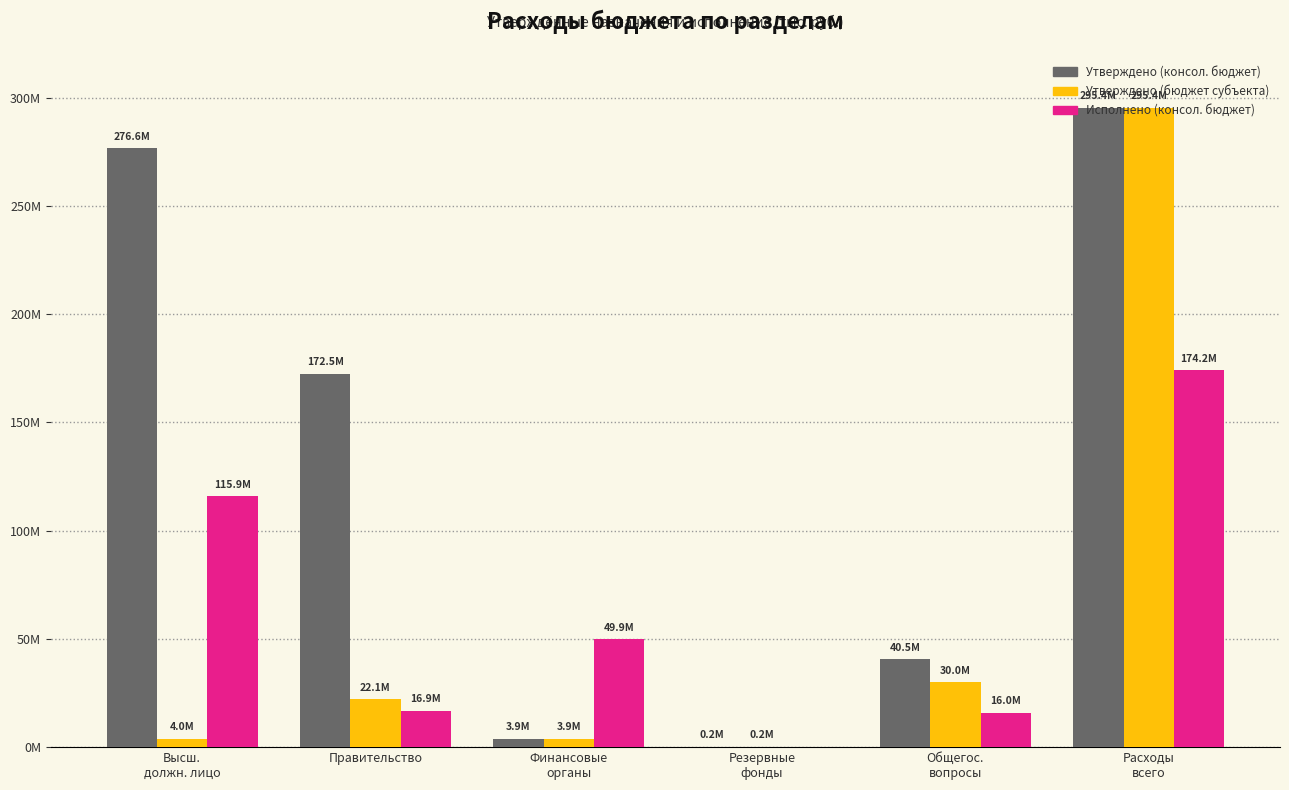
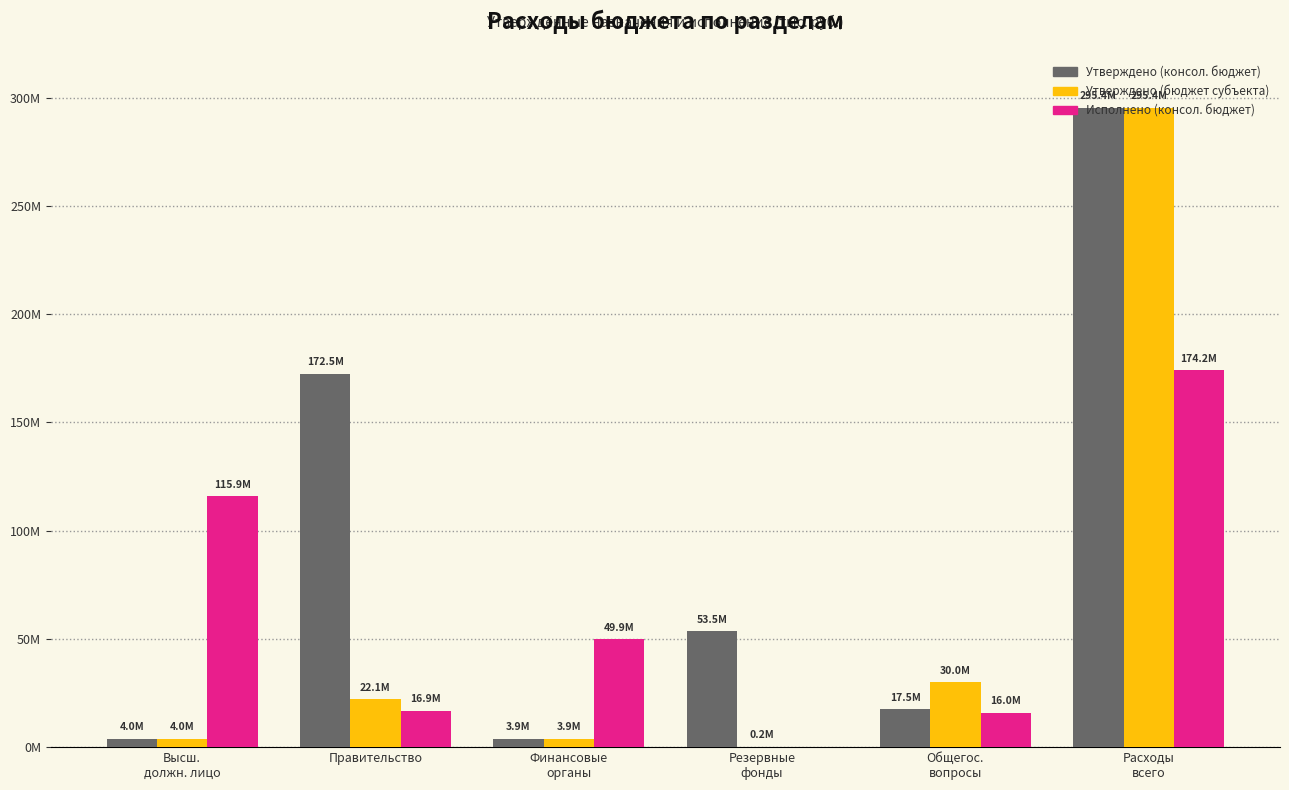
  {
    "Утверждено (консол. бюджет)": {
-     "Высш. должн. лицо": "276.6М",
-     "Резервные фонды": "0.2М",
-     "Общегос. вопросы": "40.5М"
+     "Высш. должн. лицо": "4.0М",
+     "Резервные фонды": "53.5М",
+     "Общегос. вопросы": "17.5М"
    },
    "Исполнено (консол. бюджет)": {
      "Резервные фонды": "0М"
    }
  }
